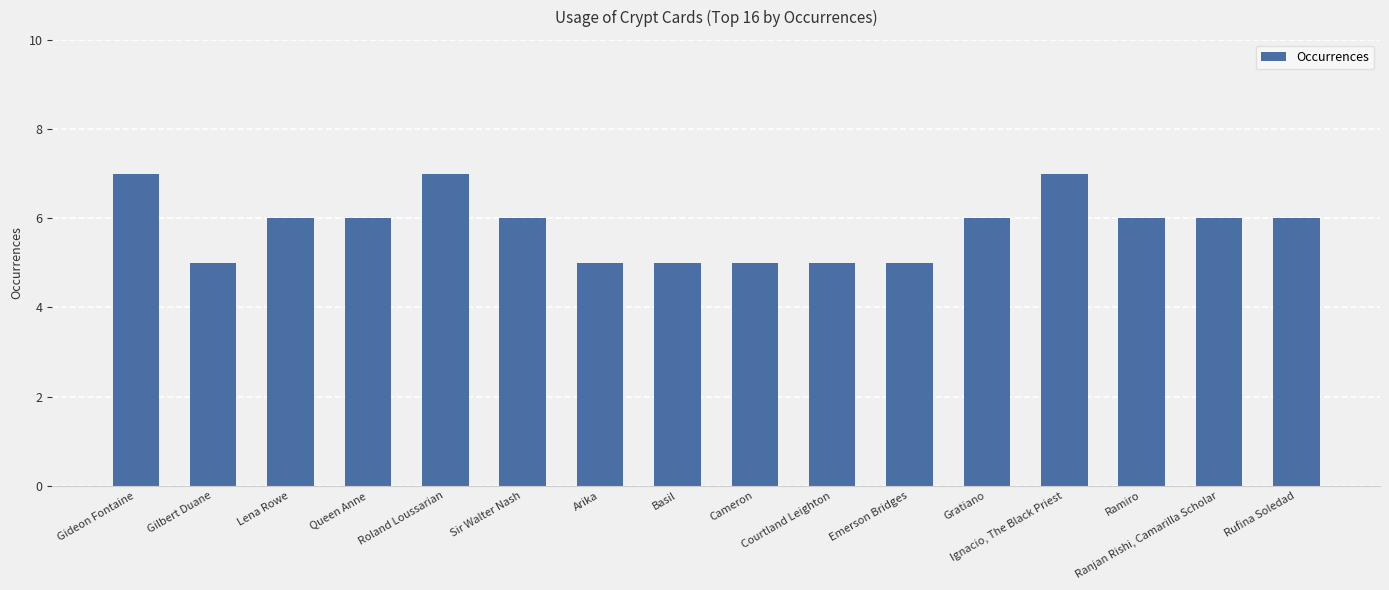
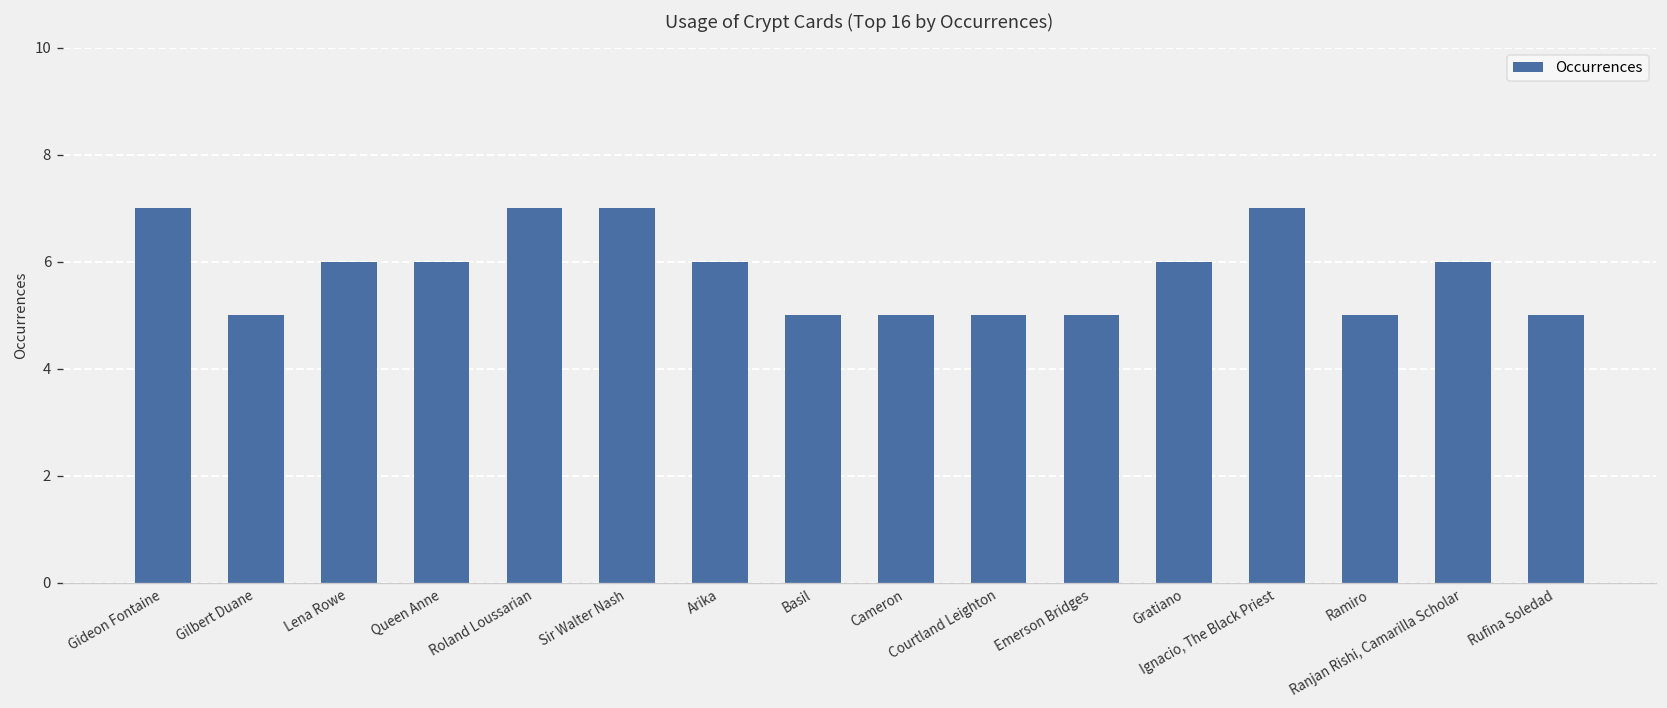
  {
    "Gideon Fontaine": 7,
    "Gilbert Duane": 5,
    "Lena Rowe": 6,
    "Queen Anne": 6,
    "Roland Loussarian": 7,
-   "Sir Walter Nash": 6,
-   "Arika": 5,
+   "Sir Walter Nash": 7,
+   "Arika": 6,
    "Basil": 5,
    "Cameron": 5,
    "Courtland Leighton": 5,
    "Emerson Bridges": 5,
    "Gratiano": 6,
    "Ignacio, The Black Priest": 7,
-   "Ramiro": 6,
+   "Ramiro": 5,
    "Ranjan Rishi, Camarilla Scholar": 6,
-   "Rufina Soledad": 6
+   "Rufina Soledad": 5
  }
